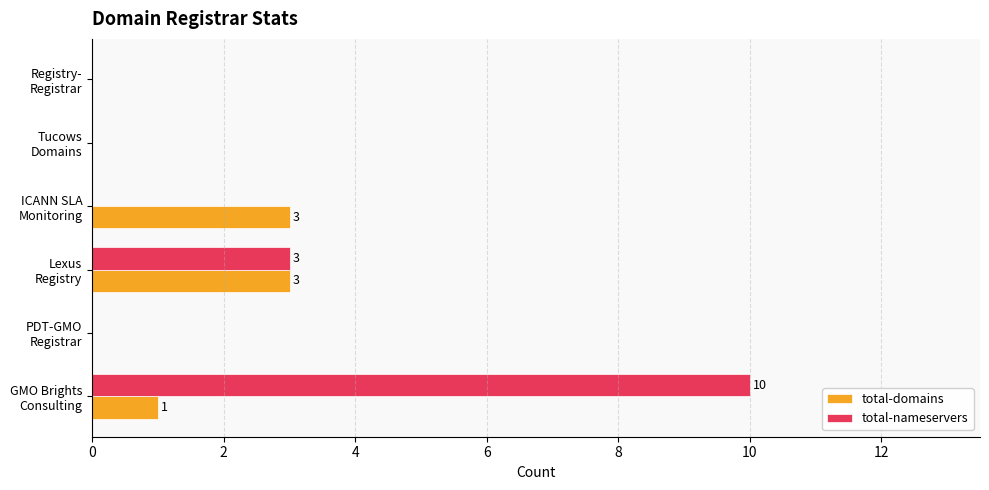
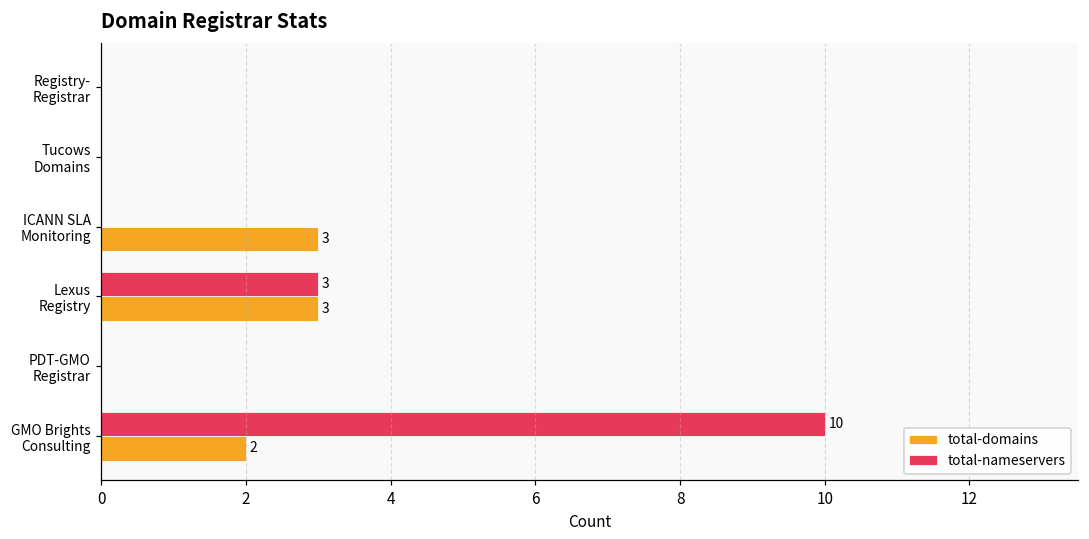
  {
    "total-domains": {
      "ICANN SLA Monitoring": 3,
      "Lexus Registry": 3,
-     "GMO Brights Consulting": 1
+     "GMO Brights Consulting": 2
    },
    "total-nameservers": {
      "Lexus Registry": 3,
      "GMO Brights Consulting": 10
    }
  }
